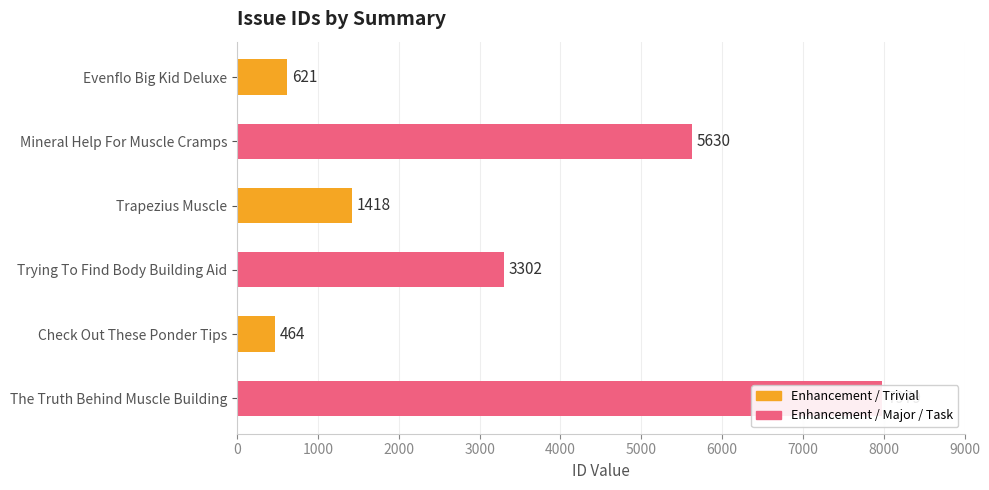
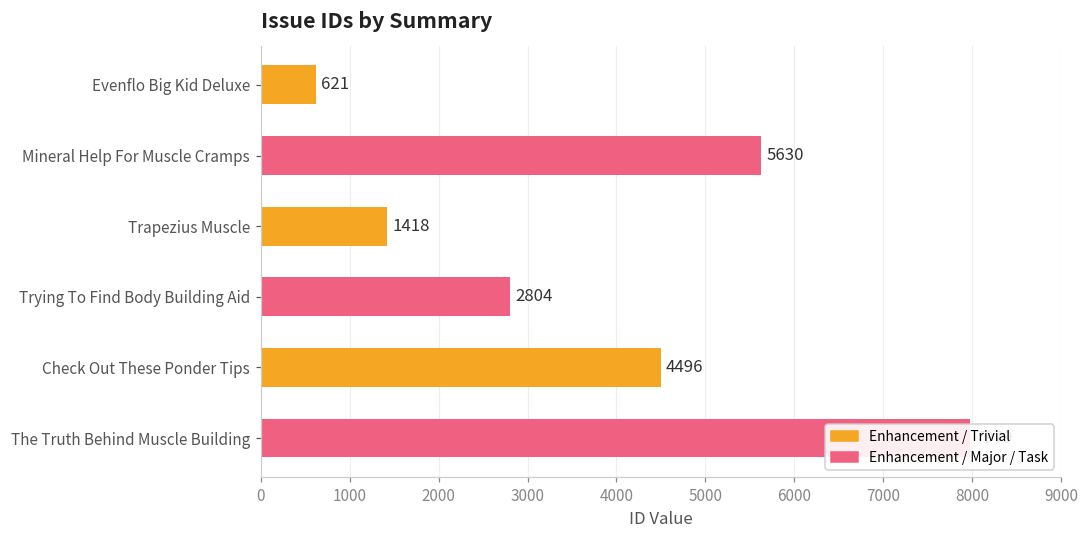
  {
    "Evenflo Big Kid Deluxe": 621,
    "Mineral Help For Muscle Cramps": 5630,
    "Trapezius Muscle": 1418,
-   "Trying To Find Body Building Aid": 3302,
-   "Check Out These Ponder Tips": 464
+   "Trying To Find Body Building Aid": 2804,
+   "Check Out These Ponder Tips": 4496
  }
